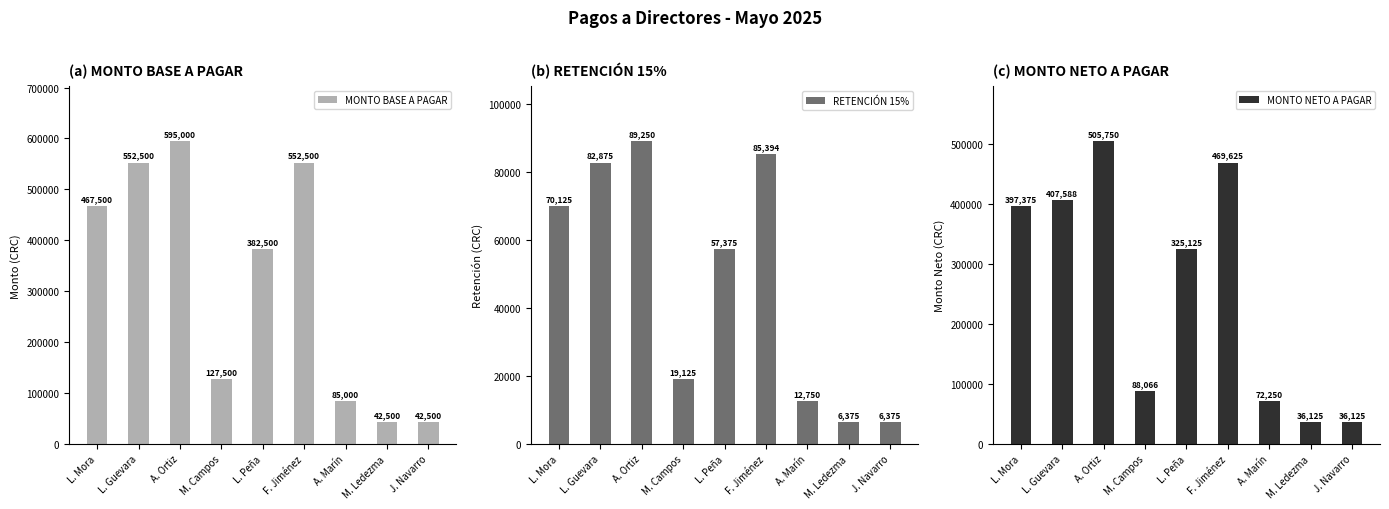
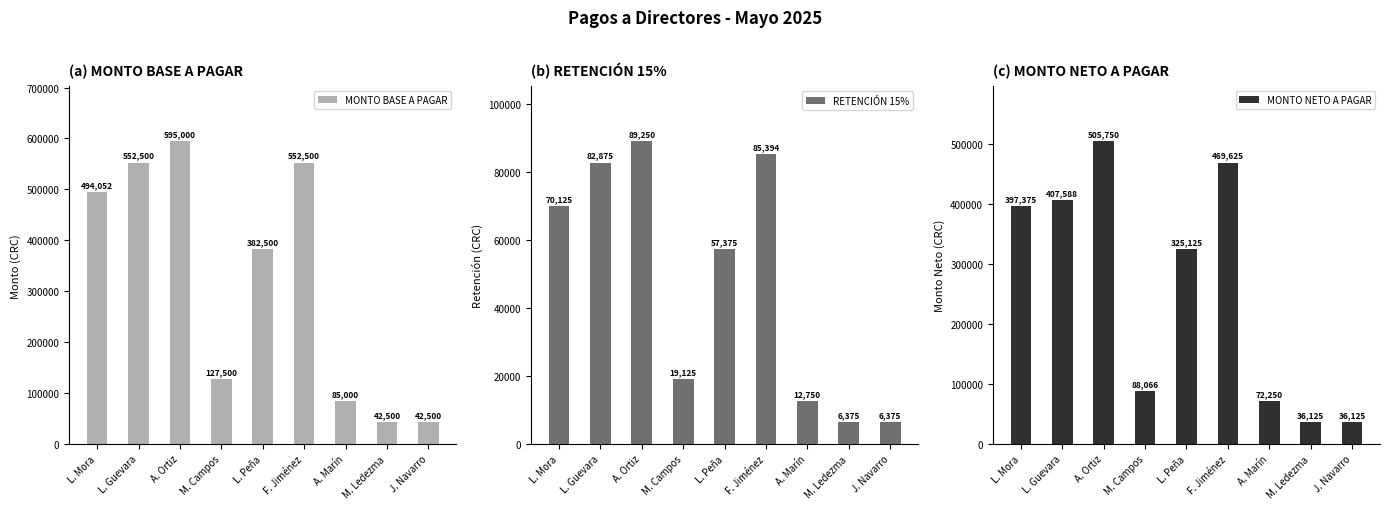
  {
    "(a) MONTO BASE A PAGAR": {
-     "L. Mora": "467,500",
+     "L. Mora": "494,052",
      "L. Guevara": "552,500",
      "A. Ortiz": "595,000",
      "M. Campos": "127,500",
      "L. Peña": "382,500",
      "F. Jiménez": "552,500",
      "A. Marín": "85,000",
      "M. Ledezma": "42,500",
      "J. Navarro": "42,500"
    },
    "(b) RETENCIÓN 15%": {
      "L. Mora": "70,125",
      "L. Guevara": "82,875",
      "A. Ortiz": "89,250",
      "M. Campos": "19,125",
      "L. Peña": "57,375",
      "F. Jiménez": "85,394",
      "A. Marín": "12,750",
      "M. Ledezma": "6,375",
      "J. Navarro": "6,375"
    },
    "(c) MONTO NETO A PAGAR": {
      "L. Mora": "397,375",
      "L. Guevara": "407,588",
      "A. Ortiz": "505,750",
      "M. Campos": "88,066",
      "L. Peña": "325,125",
      "F. Jiménez": "469,625",
      "A. Marín": "72,250",
      "M. Ledezma": "36,125",
      "J. Navarro": "36,125"
    }
  }
